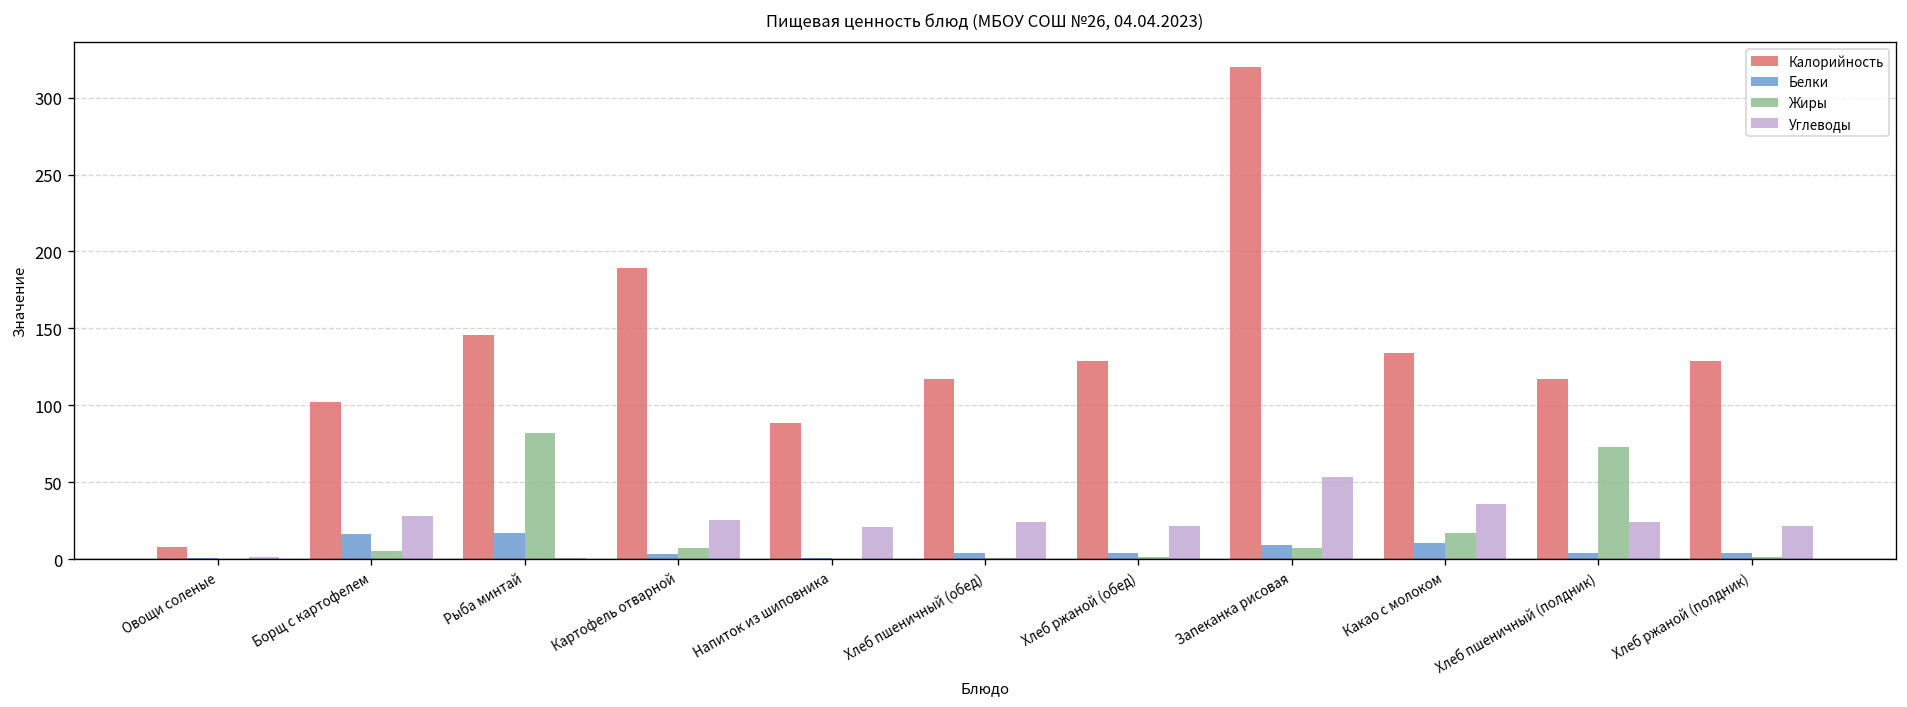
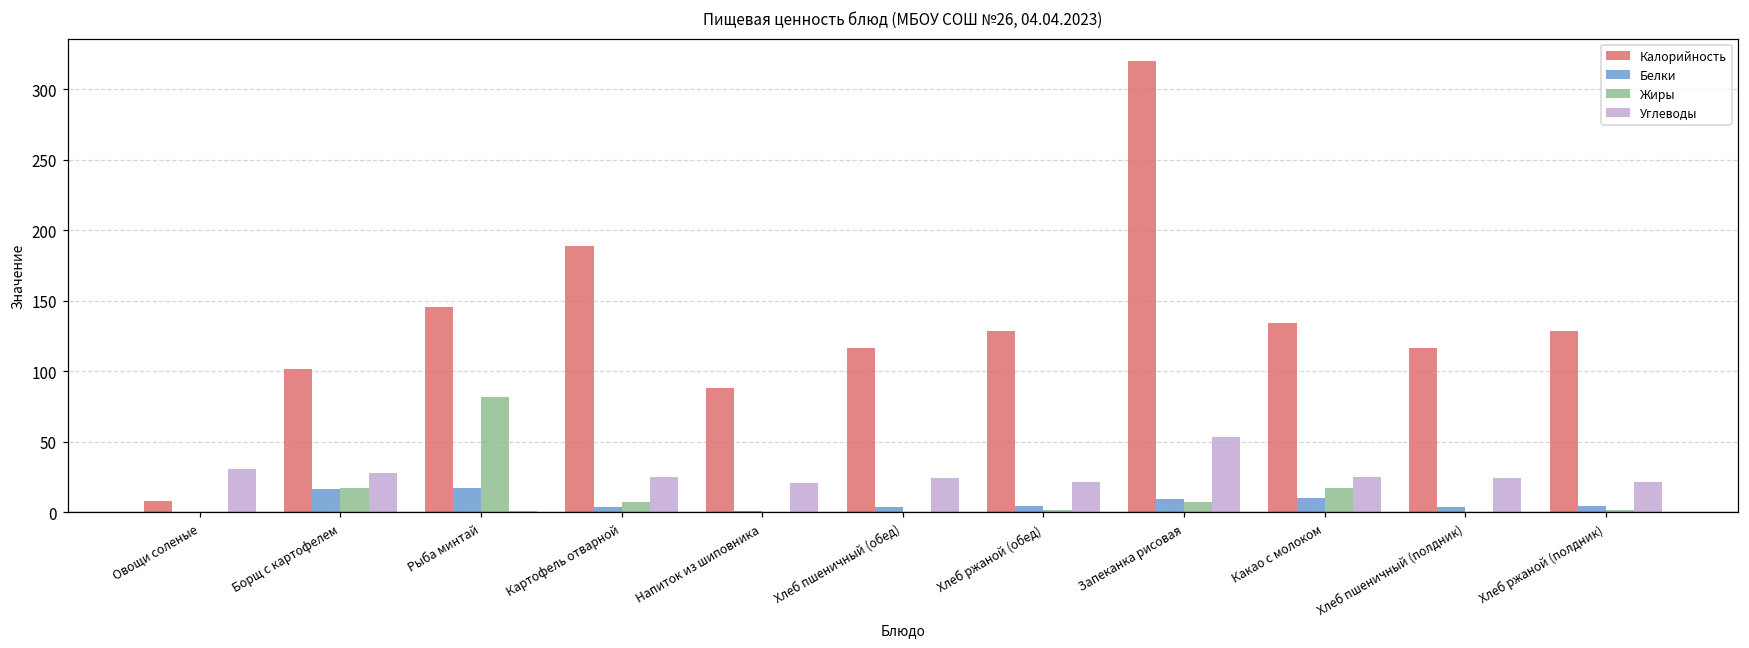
  {
    "Калорийность": {
      "Овощи соленые": 8,
      "Борщ с картофелем": 102,
      "Рыба минтай": 146,
      "Картофель отварной": 189,
      "Напиток из шиповника": 88,
      "Хлеб пшеничный (обед)": 117,
      "Хлеб ржаной (обед)": 129,
      "Запеканка рисовая": 320,
      "Какао с молоком": 134,
      "Хлеб пшеничный (полдник)": 117,
      "Хлеб ржаной (полдник)": 129
    },
    "Белки": {
      "Борщ с картофелем": 17,
      "Рыба минтай": 17,
      "Картофель отварной": 4,
      "Хлеб пшеничный (обед)": 4,
      "Хлеб ржаной (обед)": 4,
      "Запеканка рисовая": 9,
      "Какао с молоком": 10,
      "Хлеб пшеничный (полдник)": 4,
      "Хлеб ржаной (полдник)": 4
    },
    "Жиры": {
-     "Борщ с картофелем": 5,
+     "Борщ с картофелем": 17,
      "Рыба минтай": 82,
      "Картофель отварной": 7,
      "Запеканка рисовая": 7,
      "Какао с молоком": 17,
-     "Хлеб пшеничный (полдник)": 73
+     "Хлеб пшеничный (полдник)": 1
    },
    "Углеводы": {
-     "Овощи соленые": 2,
+     "Овощи соленые": 31,
      "Борщ с картофелем": 28,
      "Картофель отварной": 25,
      "Напиток из шиповника": 21,
      "Хлеб пшеничный (обед)": 24,
      "Хлеб ржаной (обед)": 21,
      "Запеканка рисовая": 54,
-     "Какао с молоком": 36,
+     "Какао с молоком": 25,
      "Хлеб пшеничный (полдник)": 24,
      "Хлеб ржаной (полдник)": 21
    }
  }
